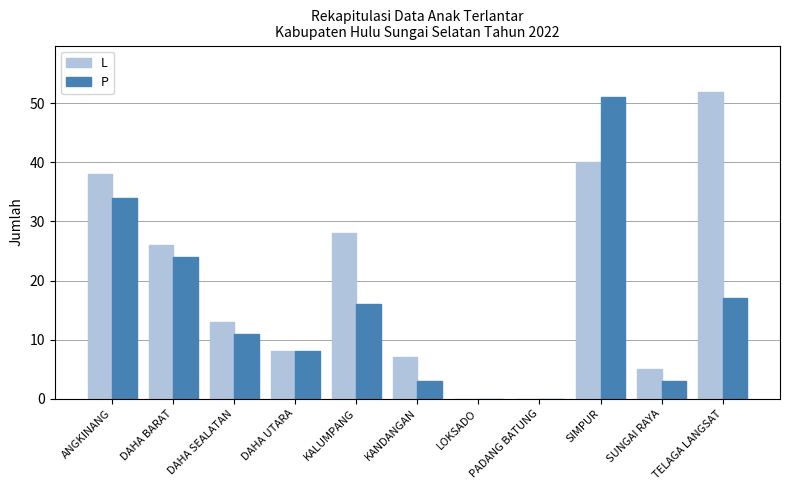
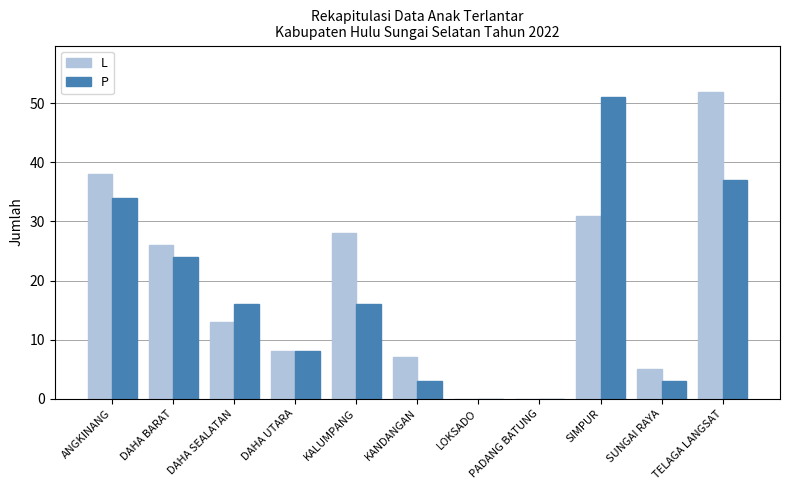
  {
    "L": {
      "ANGKINANG": 38,
      "DAHA BARAT": 26,
      "DAHA SEALATAN": 13,
      "DAHA UTARA": 8,
      "KALUMPANG": 28,
      "KANDANGAN": 7,
      "LOKSADO": 0,
      "PADANG BATUNG": 0,
-     "SIMPUR": 40,
+     "SIMPUR": 31,
      "SUNGAI RAYA": 5,
      "TELAGA LANGSAT": 52
    },
    "P": {
      "ANGKINANG": 34,
      "DAHA BARAT": 24,
-     "DAHA SEALATAN": 11,
+     "DAHA SEALATAN": 16,
      "DAHA UTARA": 8,
      "KALUMPANG": 16,
      "KANDANGAN": 3,
      "LOKSADO": 0,
      "PADANG BATUNG": 0,
      "SIMPUR": 51,
      "SUNGAI RAYA": 3,
-     "TELAGA LANGSAT": 17
+     "TELAGA LANGSAT": 37
    }
  }
